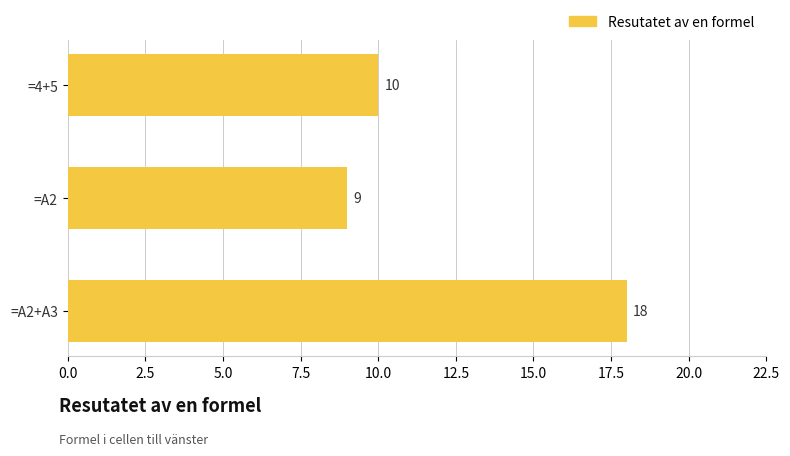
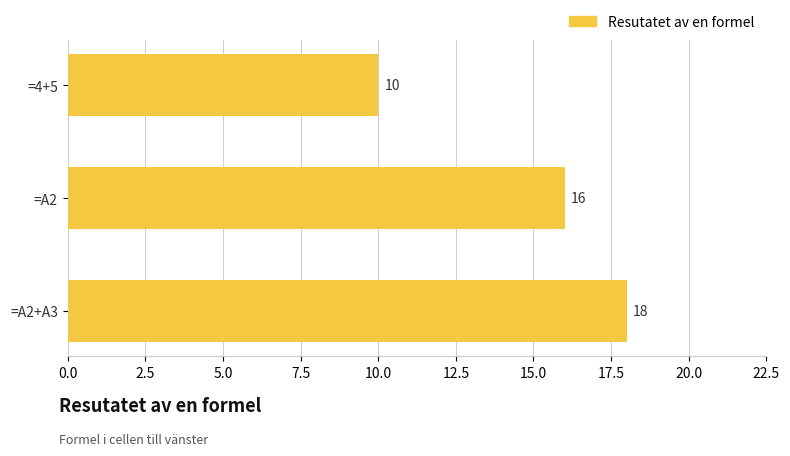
  {
    "=4+5": 10,
-   "=A2": 9,
+   "=A2": 16,
    "=A2+A3": 18
  }
